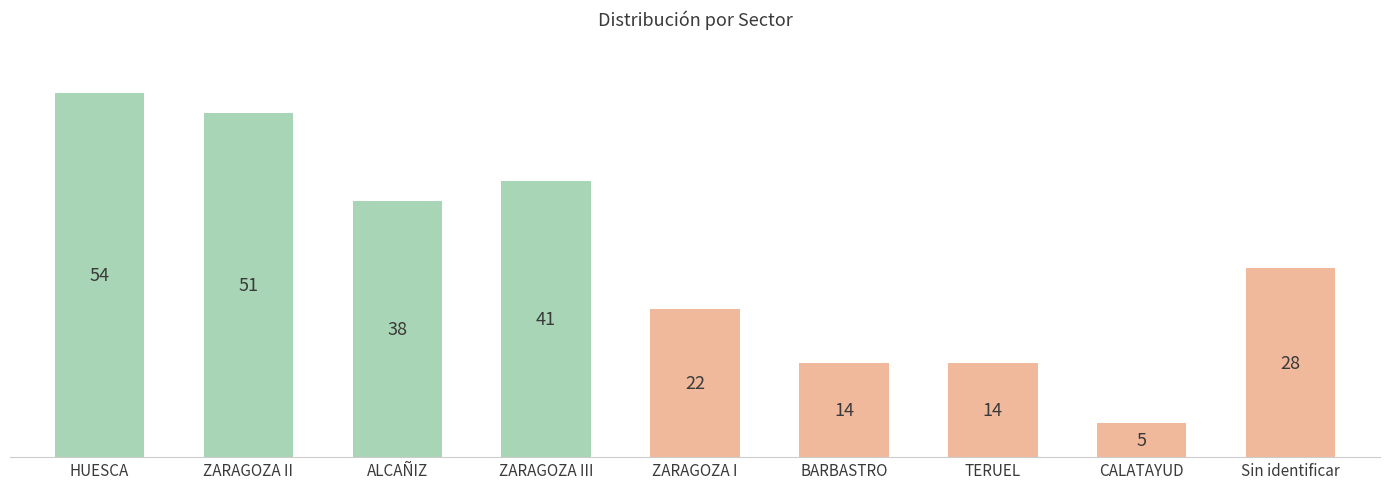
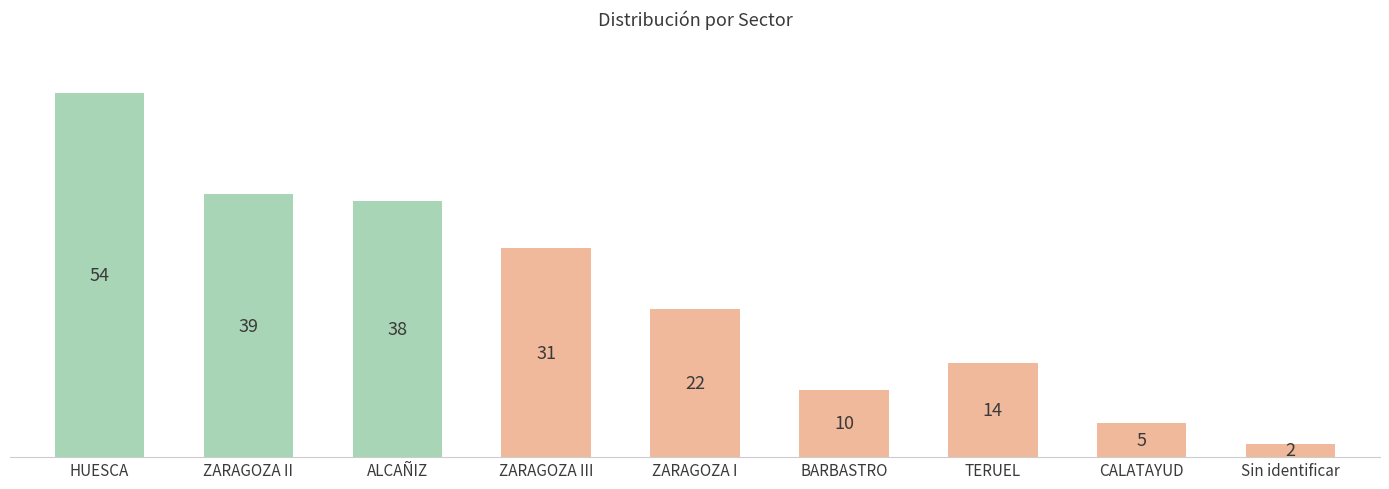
  {
    "HUESCA": 54,
-   "ZARAGOZA II": 51,
+   "ZARAGOZA II": 39,
    "ALCAÑIZ": 38,
-   "ZARAGOZA III": 41,
+   "ZARAGOZA III": 31,
    "ZARAGOZA I": 22,
-   "BARBASTRO": 14,
+   "BARBASTRO": 10,
    "TERUEL": 14,
    "CALATAYUD": 5,
-   "Sin identificar": 28
+   "Sin identificar": 2
  }
